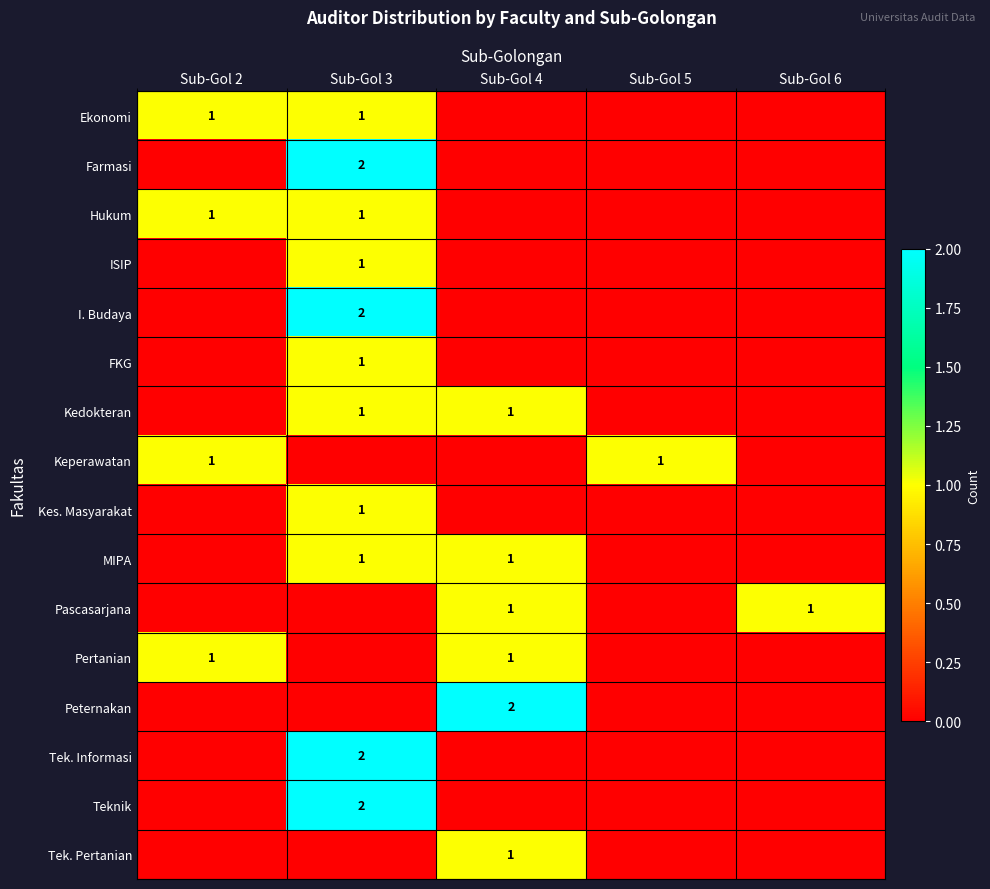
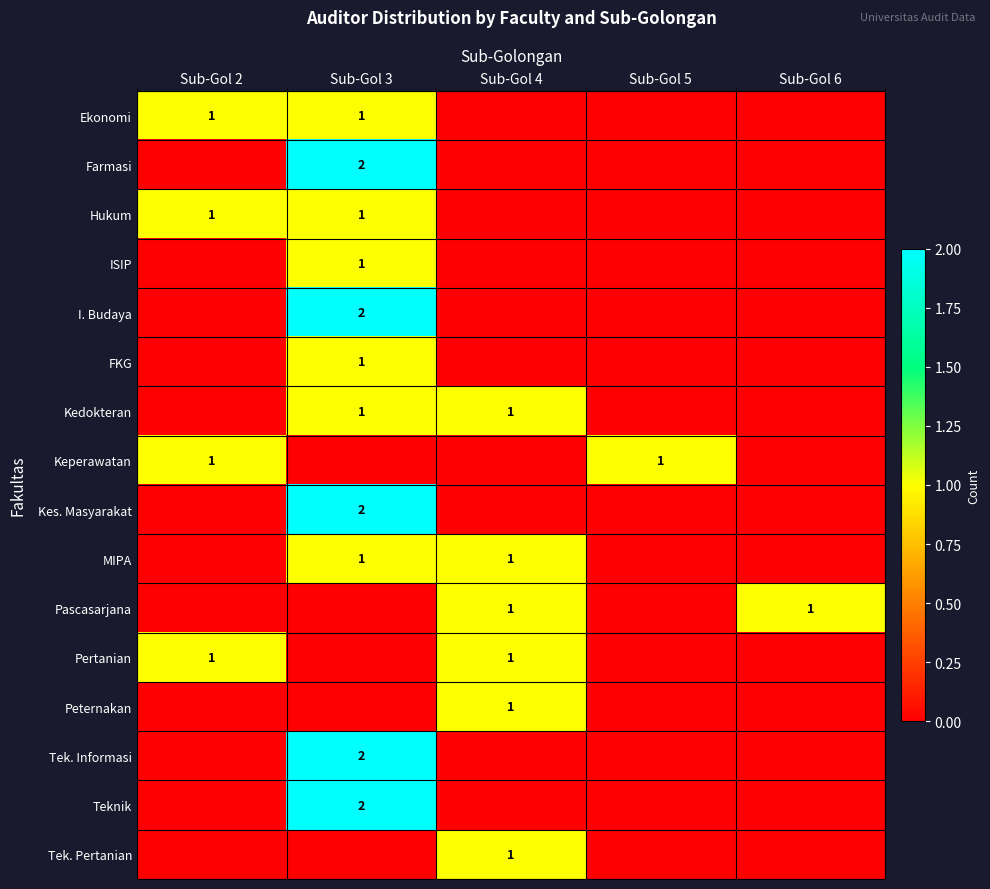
  {
    "Ekonomi": {
      "Sub-Gol 2": 1,
      "Sub-Gol 3": 1
    },
    "Farmasi": {
      "Sub-Gol 3": 2
    },
    "Hukum": {
      "Sub-Gol 2": 1,
      "Sub-Gol 3": 1
    },
    "ISIP": {
      "Sub-Gol 3": 1
    },
    "I. Budaya": {
      "Sub-Gol 3": 2
    },
    "FKG": {
      "Sub-Gol 3": 1
    },
    "Kedokteran": {
      "Sub-Gol 3": 1,
      "Sub-Gol 4": 1
    },
    "Keperawatan": {
      "Sub-Gol 2": 1,
      "Sub-Gol 5": 1
    },
    "Kes. Masyarakat": {
-     "Sub-Gol 3": 1
+     "Sub-Gol 3": 2
    },
    "MIPA": {
      "Sub-Gol 3": 1,
      "Sub-Gol 4": 1
    },
    "Pascasarjana": {
      "Sub-Gol 4": 1,
      "Sub-Gol 6": 1
    },
    "Pertanian": {
      "Sub-Gol 2": 1,
      "Sub-Gol 4": 1
    },
    "Peternakan": {
-     "Sub-Gol 4": 2
+     "Sub-Gol 4": 1
    },
    "Tek. Informasi": {
      "Sub-Gol 3": 2
    },
    "Teknik": {
      "Sub-Gol 3": 2
    },
    "Tek. Pertanian": {
      "Sub-Gol 4": 1
    }
  }
